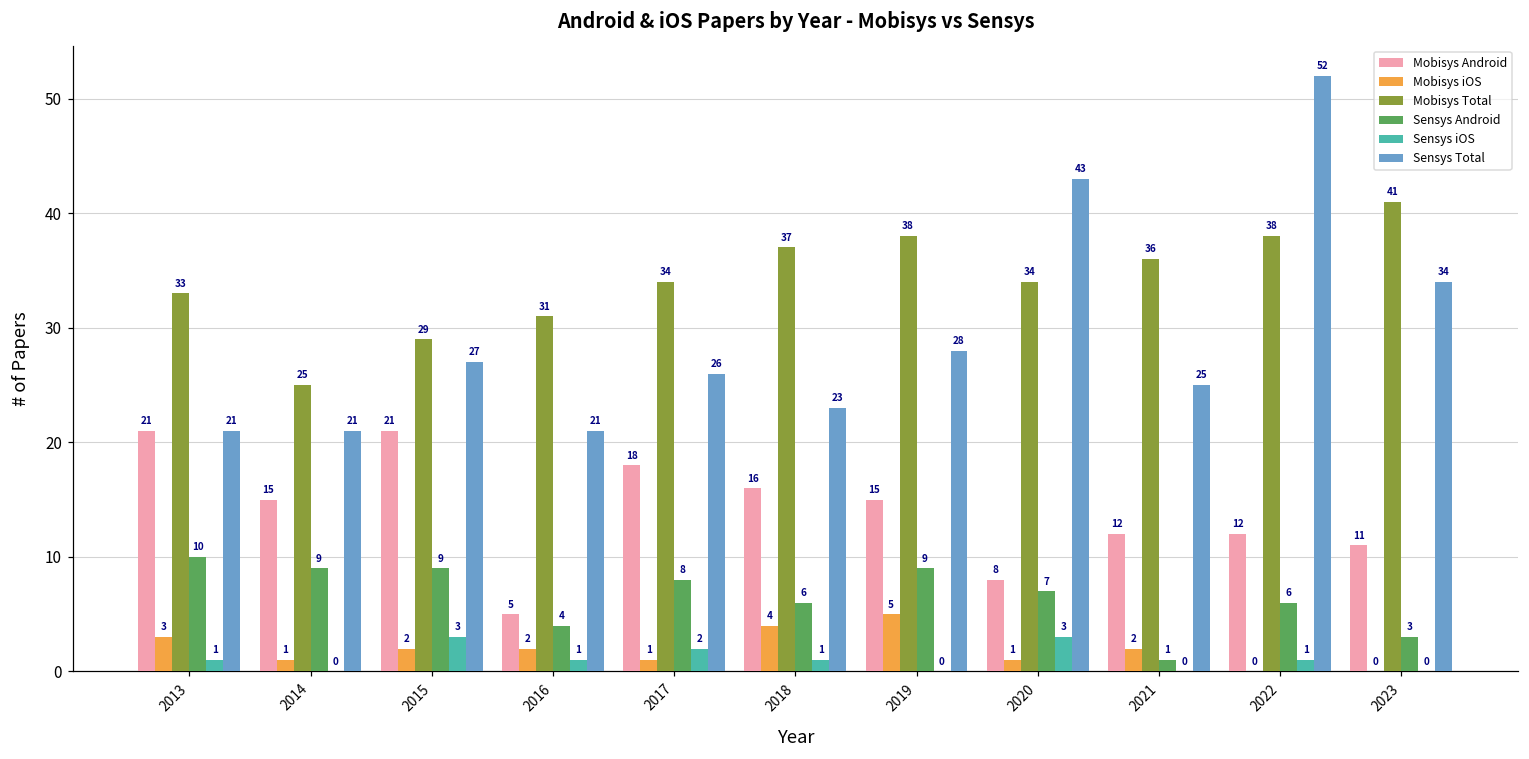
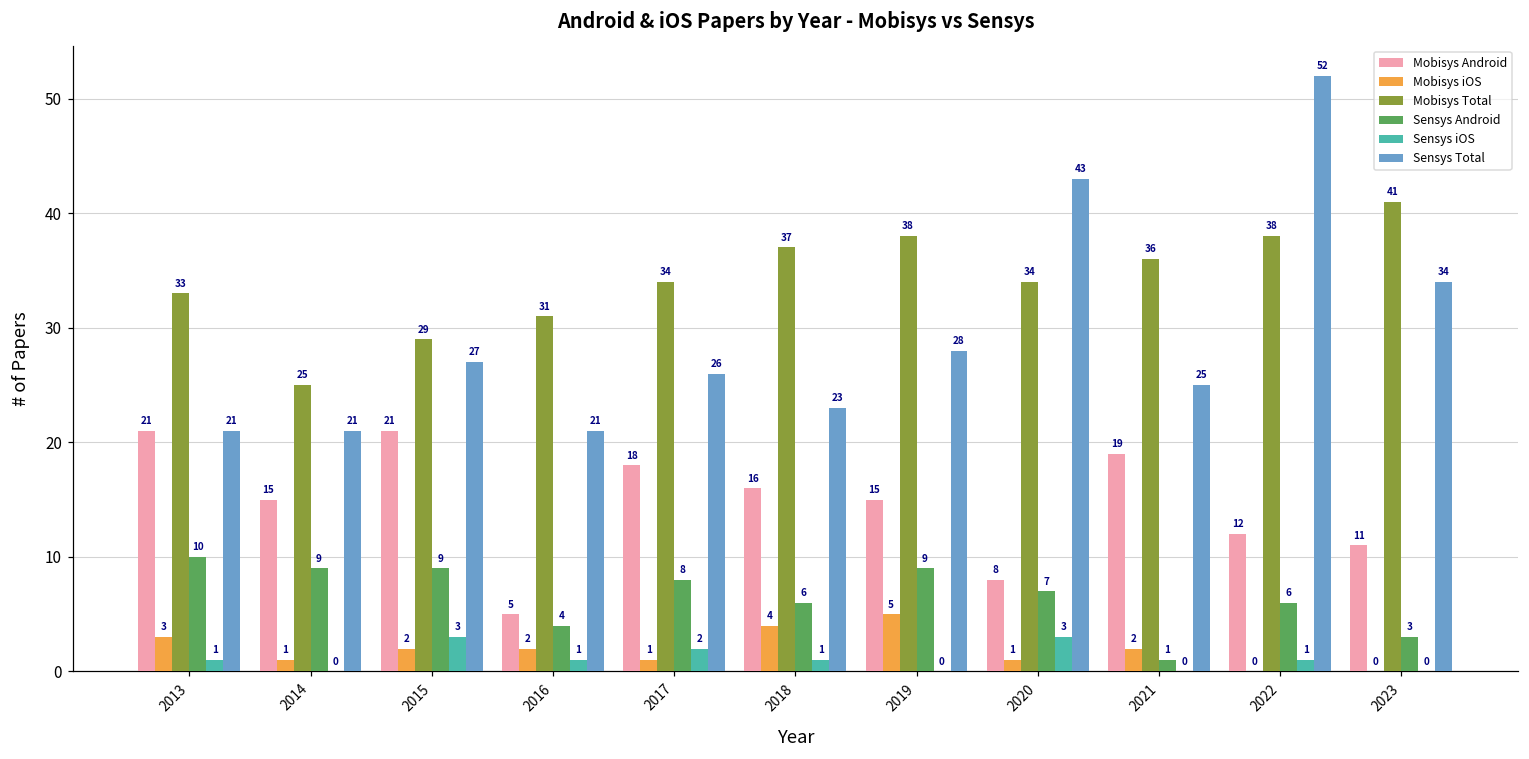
  {
    "Mobisys Android": {
      "2013": 21,
      "2014": 15,
      "2015": 21,
      "2016": 5,
      "2017": 18,
      "2018": 16,
      "2019": 15,
      "2020": 8,
-     "2021": 12,
+     "2021": 19,
      "2022": 12,
      "2023": 11
    },
    "Mobisys iOS": {
      "2013": 3,
      "2014": 1,
      "2015": 2,
      "2016": 2,
      "2017": 1,
      "2018": 4,
      "2019": 5,
      "2020": 1,
      "2021": 2,
      "2022": 0,
      "2023": 0
    }
  }
